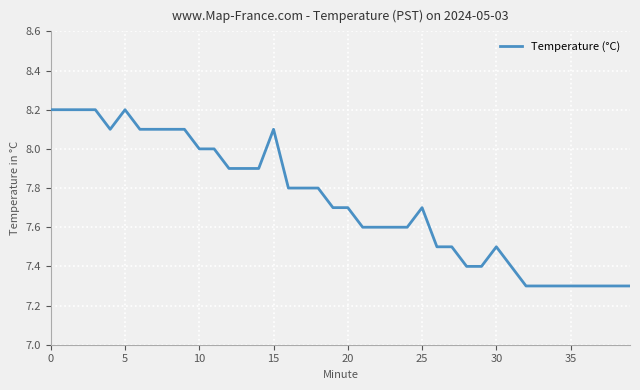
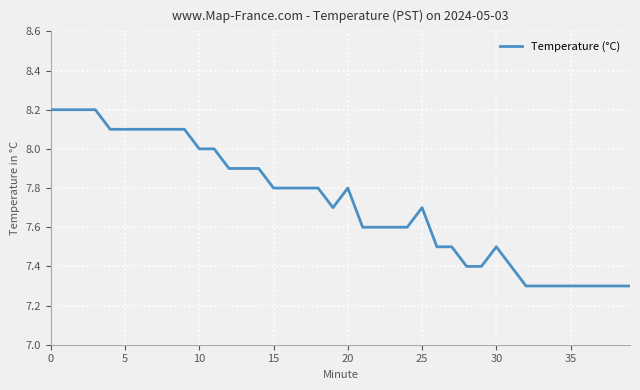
  {
    "0": 8.2,
-   "5": 8.2,
+   "5": 8.1,
    "10": 8.0,
-   "15": 8.1,
-   "20": 7.7,
+   "15": 7.8,
+   "20": 7.8,
    "25": 7.7,
    "30": 7.5,
    "35": 7.3
  }
